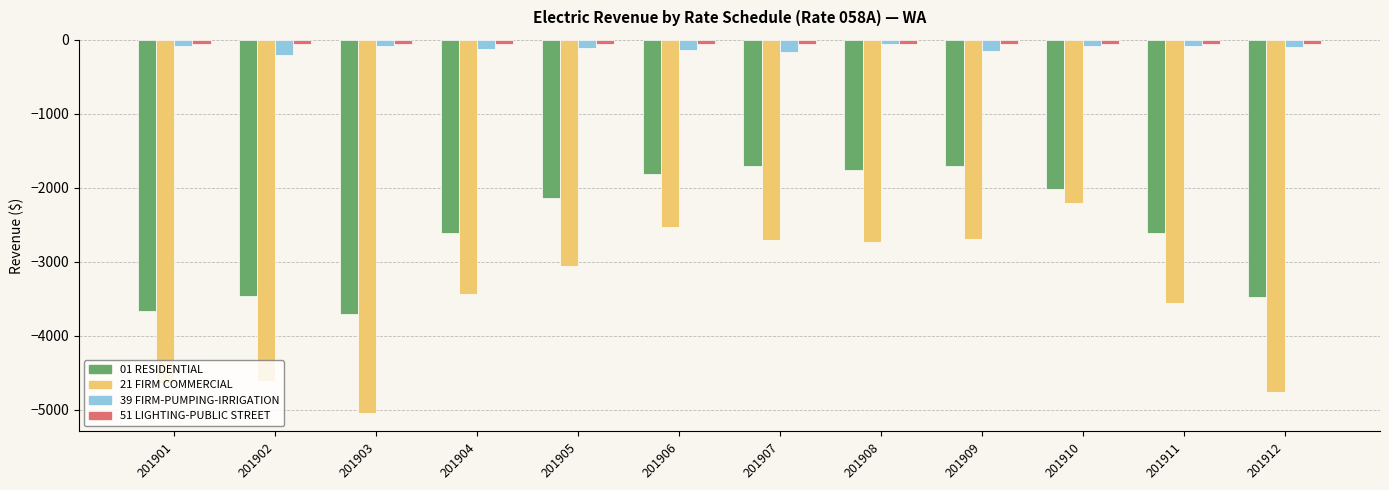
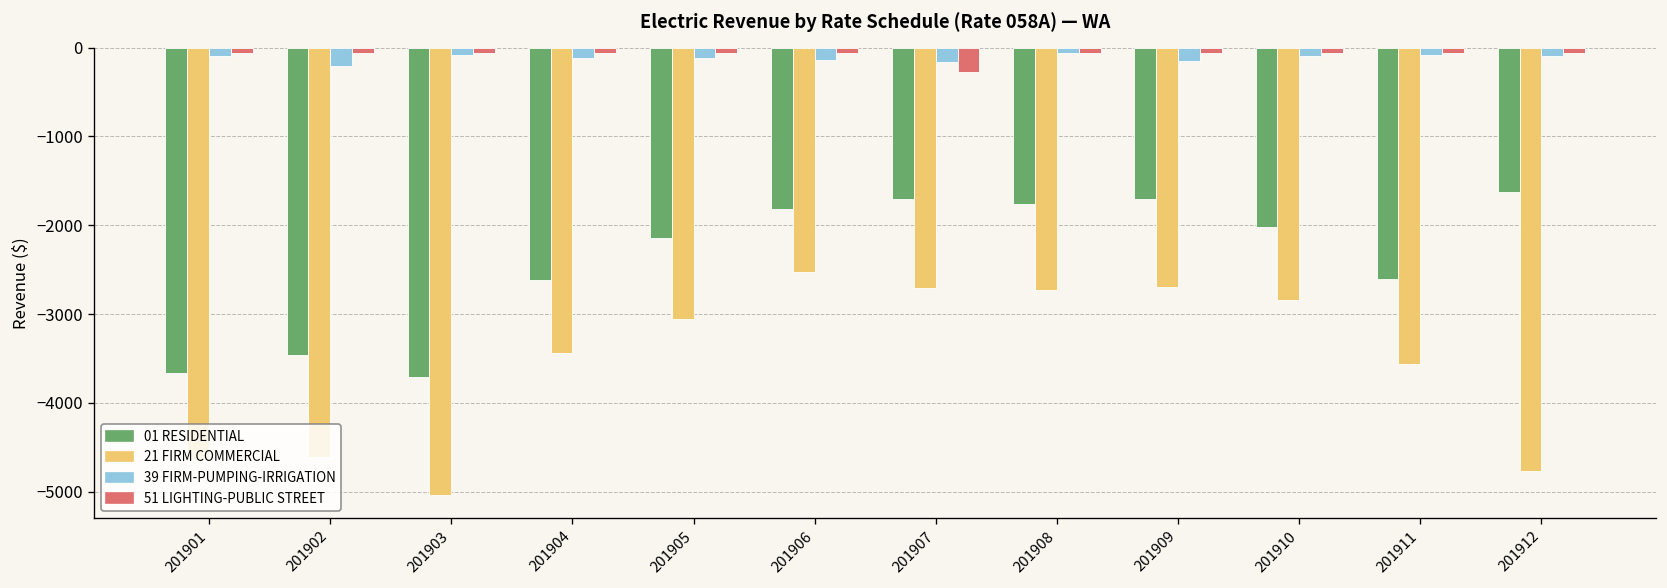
  {
    "01 RESIDENTIAL": {
      "201901": -3700,
      "201902": -3500,
      "201903": -3700,
      "201904": -2600,
      "201905": -2100,
      "201906": -1800,
      "201907": -1700,
      "201908": -1800,
      "201909": -1700,
      "201910": -2000,
      "201911": -2600,
-     "201912": -3500
+     "201912": -1600
    },
    "21 FIRM COMMERCIAL": {
      "201903": -5000,
      "201904": -3400,
      "201905": -3100,
      "201906": -2500,
      "201907": -2700,
      "201908": -2700,
      "201909": -2700,
-     "201910": -2200,
+     "201910": -2800,
      "201911": -3600,
      "201912": -4800
    },
    "39 FIRM-PUMPING-IRRIGATION": {
      "201901": -100,
      "201902": -200,
      "201903": -100,
      "201904": -100,
      "201905": -100,
      "201906": -100,
      "201907": -200,
      "201908": -100,
      "201909": -200,
      "201910": -100,
      "201911": -100,
      "201912": -100
    },
    "51 LIGHTING-PUBLIC STREET": {
      "201901": -100,
      "201902": -100,
      "201903": -100,
      "201904": -100,
      "201905": -100,
      "201906": -100,
-     "201907": -100,
+     "201907": -300,
      "201908": -100,
      "201909": -100,
      "201910": -100,
      "201911": -100,
      "201912": -100
    }
  }
